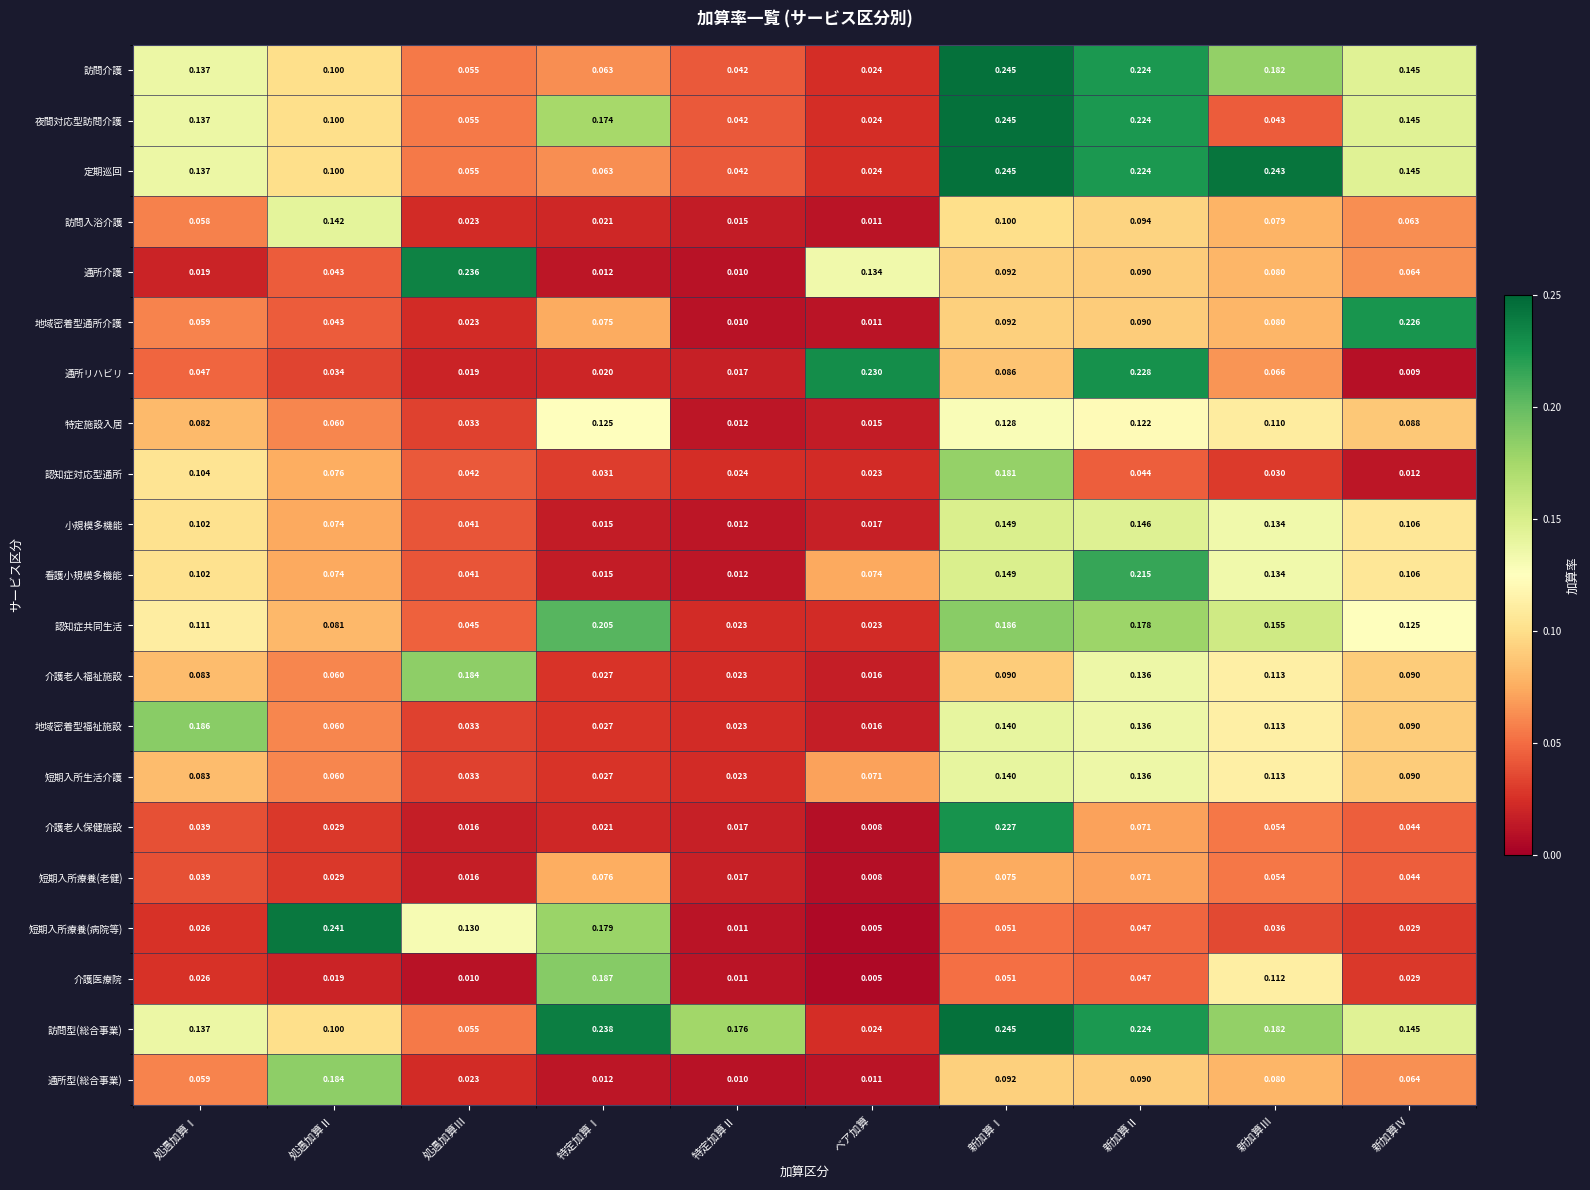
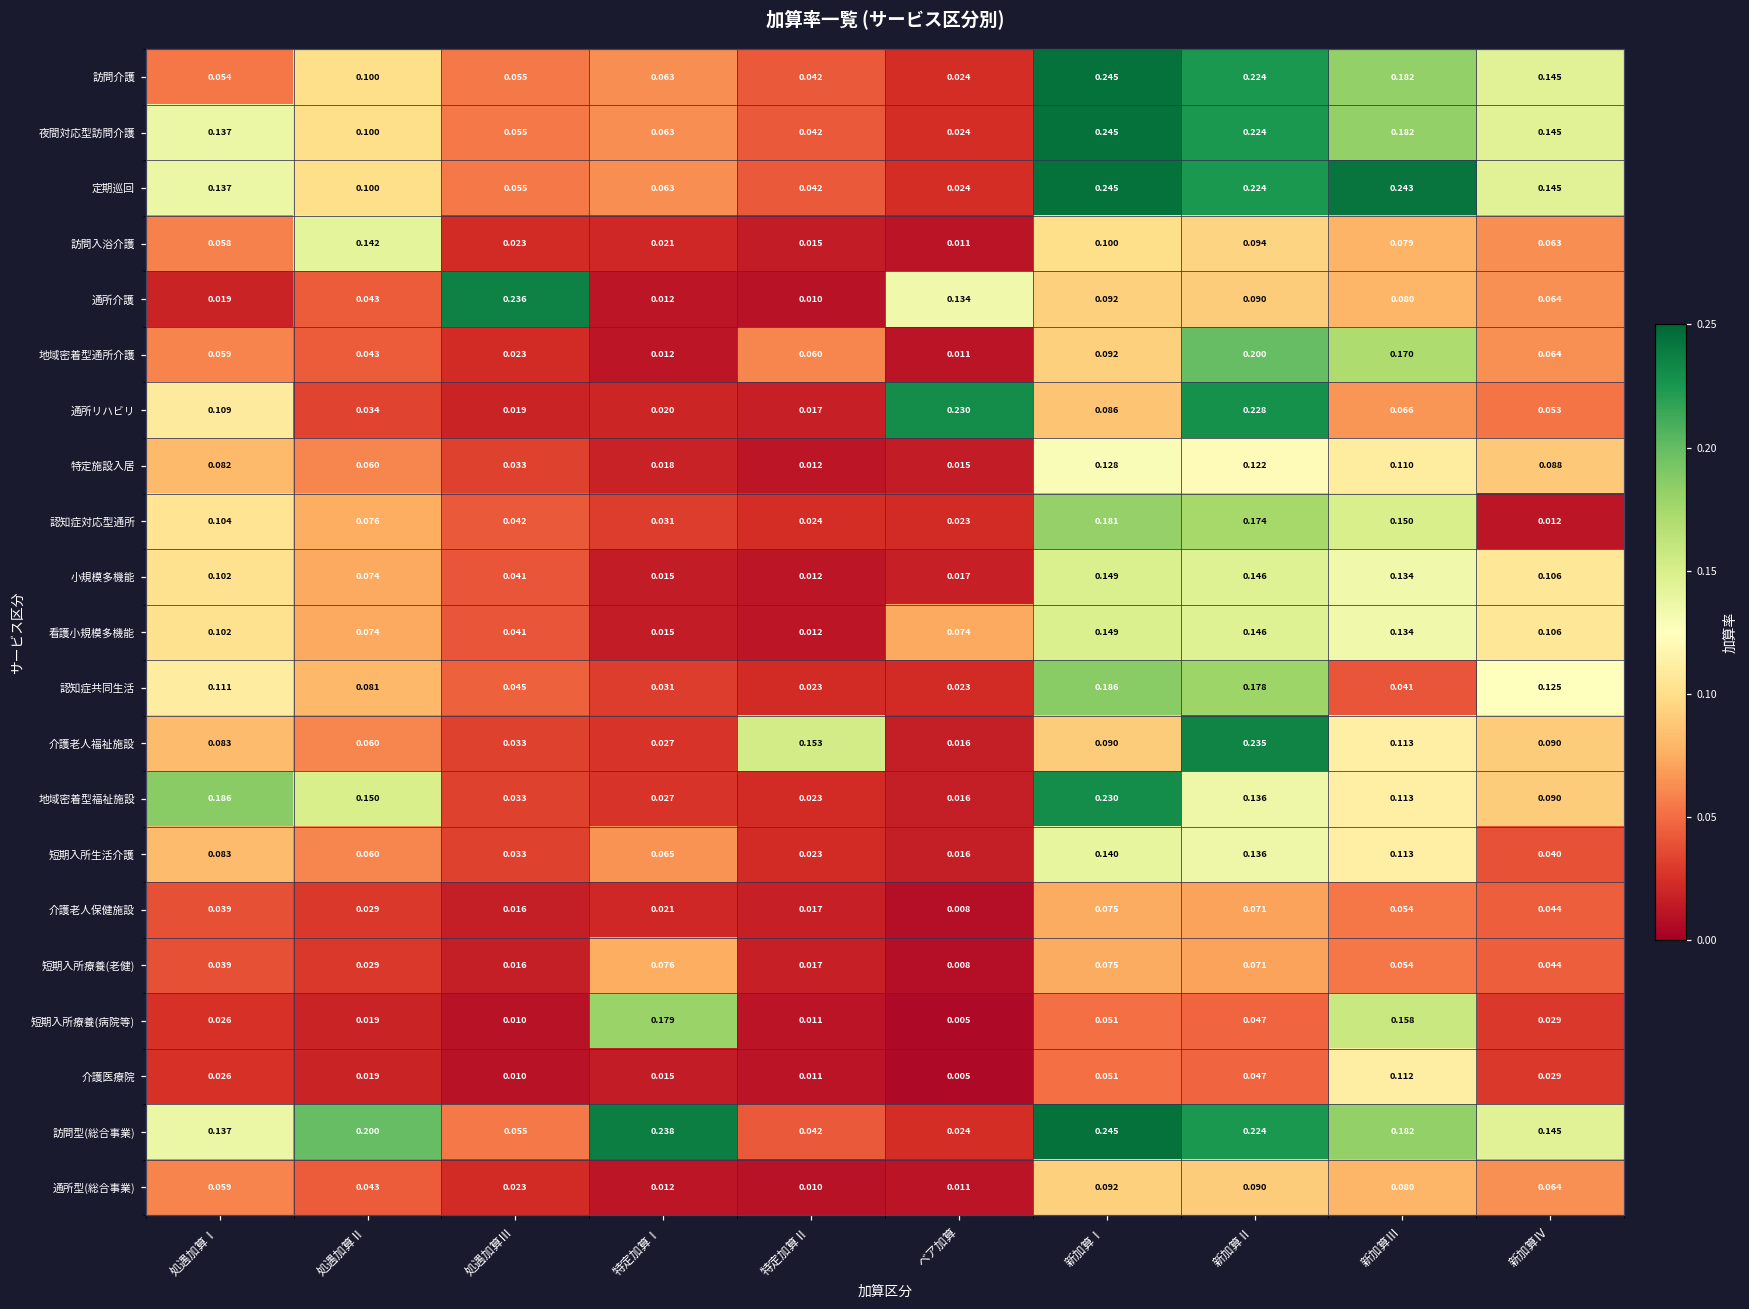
  {
    "訪問介護": {
-     "処遇加算Ⅰ": 0.137,
+     "処遇加算Ⅰ": 0.054,
      "処遇加算Ⅱ": 0.100,
      "処遇加算Ⅲ": 0.055,
      "特定加算Ⅰ": 0.063,
      "特定加算Ⅱ": 0.042,
      "ベア加算": 0.024,
      "新加算Ⅰ": 0.245,
      "新加算Ⅱ": 0.224,
      "新加算Ⅲ": 0.182,
      "新加算Ⅳ": 0.145
    },
    "夜間対応型訪問介護": {
      "処遇加算Ⅰ": 0.137,
      "処遇加算Ⅱ": 0.100,
      "処遇加算Ⅲ": 0.055,
-     "特定加算Ⅰ": 0.174,
+     "特定加算Ⅰ": 0.063,
      "特定加算Ⅱ": 0.042,
      "ベア加算": 0.024,
      "新加算Ⅰ": 0.245,
      "新加算Ⅱ": 0.224,
-     "新加算Ⅲ": 0.043,
+     "新加算Ⅲ": 0.182,
      "新加算Ⅳ": 0.145
    },
    "地域密着型通所介護": {
      "処遇加算Ⅰ": 0.059,
      "処遇加算Ⅱ": 0.043,
      "処遇加算Ⅲ": 0.023,
-     "特定加算Ⅰ": 0.075,
-     "特定加算Ⅱ": 0.010,
+     "特定加算Ⅰ": 0.012,
+     "特定加算Ⅱ": 0.060,
      "ベア加算": 0.011,
      "新加算Ⅰ": 0.092,
-     "新加算Ⅱ": 0.090,
-     "新加算Ⅲ": 0.080,
-     "新加算Ⅳ": 0.226
+     "新加算Ⅱ": 0.200,
+     "新加算Ⅲ": 0.170,
+     "新加算Ⅳ": 0.064
    },
    "通所リハビリ": {
-     "処遇加算Ⅰ": 0.047,
+     "処遇加算Ⅰ": 0.109,
      "処遇加算Ⅱ": 0.034,
      "処遇加算Ⅲ": 0.019,
      "特定加算Ⅰ": 0.020,
      "特定加算Ⅱ": 0.017,
      "ベア加算": 0.230,
      "新加算Ⅰ": 0.086,
      "新加算Ⅱ": 0.228,
      "新加算Ⅲ": 0.066,
-     "新加算Ⅳ": 0.009
+     "新加算Ⅳ": 0.053
    },
    "特定施設入居": {
      "処遇加算Ⅰ": 0.082,
      "処遇加算Ⅱ": 0.060,
      "処遇加算Ⅲ": 0.033,
-     "特定加算Ⅰ": 0.125,
+     "特定加算Ⅰ": 0.018,
      "特定加算Ⅱ": 0.012,
      "ベア加算": 0.015,
      "新加算Ⅰ": 0.128,
      "新加算Ⅱ": 0.122,
      "新加算Ⅲ": 0.110,
      "新加算Ⅳ": 0.088
    },
    "認知症対応型通所": {
      "処遇加算Ⅰ": 0.104,
      "処遇加算Ⅱ": 0.076,
      "処遇加算Ⅲ": 0.042,
      "特定加算Ⅰ": 0.031,
      "特定加算Ⅱ": 0.024,
      "ベア加算": 0.023,
      "新加算Ⅰ": 0.181,
-     "新加算Ⅱ": 0.044,
-     "新加算Ⅲ": 0.030,
+     "新加算Ⅱ": 0.174,
+     "新加算Ⅲ": 0.150,
      "新加算Ⅳ": 0.012
    },
    "看護小規模多機能": {
      "処遇加算Ⅰ": 0.102,
      "処遇加算Ⅱ": 0.074,
      "処遇加算Ⅲ": 0.041,
      "特定加算Ⅰ": 0.015,
      "特定加算Ⅱ": 0.012,
      "ベア加算": 0.074,
      "新加算Ⅰ": 0.149,
-     "新加算Ⅱ": 0.215,
+     "新加算Ⅱ": 0.146,
      "新加算Ⅲ": 0.134,
      "新加算Ⅳ": 0.106
    },
    "認知症共同生活": {
      "処遇加算Ⅰ": 0.111,
      "処遇加算Ⅱ": 0.081,
      "処遇加算Ⅲ": 0.045,
-     "特定加算Ⅰ": 0.205,
+     "特定加算Ⅰ": 0.031,
      "特定加算Ⅱ": 0.023,
      "ベア加算": 0.023,
      "新加算Ⅰ": 0.186,
      "新加算Ⅱ": 0.178,
-     "新加算Ⅲ": 0.155,
+     "新加算Ⅲ": 0.041,
      "新加算Ⅳ": 0.125
    },
    "介護老人福祉施設": {
      "処遇加算Ⅰ": 0.083,
      "処遇加算Ⅱ": 0.060,
-     "処遇加算Ⅲ": 0.184,
+     "処遇加算Ⅲ": 0.033,
      "特定加算Ⅰ": 0.027,
-     "特定加算Ⅱ": 0.023,
+     "特定加算Ⅱ": 0.153,
      "ベア加算": 0.016,
      "新加算Ⅰ": 0.090,
-     "新加算Ⅱ": 0.136,
+     "新加算Ⅱ": 0.235,
      "新加算Ⅲ": 0.113,
      "新加算Ⅳ": 0.090
    },
    "地域密着型福祉施設": {
      "処遇加算Ⅰ": 0.186,
-     "処遇加算Ⅱ": 0.060,
+     "処遇加算Ⅱ": 0.150,
      "処遇加算Ⅲ": 0.033,
      "特定加算Ⅰ": 0.027,
      "特定加算Ⅱ": 0.023,
      "ベア加算": 0.016,
-     "新加算Ⅰ": 0.140,
+     "新加算Ⅰ": 0.230,
      "新加算Ⅱ": 0.136,
      "新加算Ⅲ": 0.113,
      "新加算Ⅳ": 0.090
    },
    "短期入所生活介護": {
      "処遇加算Ⅰ": 0.083,
      "処遇加算Ⅱ": 0.060,
      "処遇加算Ⅲ": 0.033,
-     "特定加算Ⅰ": 0.027,
+     "特定加算Ⅰ": 0.065,
      "特定加算Ⅱ": 0.023,
-     "ベア加算": 0.071,
+     "ベア加算": 0.016,
      "新加算Ⅰ": 0.140,
      "新加算Ⅱ": 0.136,
      "新加算Ⅲ": 0.113,
-     "新加算Ⅳ": 0.090
+     "新加算Ⅳ": 0.040
    },
    "介護老人保健施設": {
      "処遇加算Ⅰ": 0.039,
      "処遇加算Ⅱ": 0.029,
      "処遇加算Ⅲ": 0.016,
      "特定加算Ⅰ": 0.021,
      "特定加算Ⅱ": 0.017,
      "ベア加算": 0.008,
-     "新加算Ⅰ": 0.227,
+     "新加算Ⅰ": 0.075,
      "新加算Ⅱ": 0.071,
      "新加算Ⅲ": 0.054,
      "新加算Ⅳ": 0.044
    },
    "短期入所療養(病院等)": {
      "処遇加算Ⅰ": 0.026,
-     "処遇加算Ⅱ": 0.241,
-     "処遇加算Ⅲ": 0.130,
+     "処遇加算Ⅱ": 0.019,
+     "処遇加算Ⅲ": 0.010,
      "特定加算Ⅰ": 0.179,
      "特定加算Ⅱ": 0.011,
      "ベア加算": 0.005,
      "新加算Ⅰ": 0.051,
      "新加算Ⅱ": 0.047,
-     "新加算Ⅲ": 0.036,
+     "新加算Ⅲ": 0.158,
      "新加算Ⅳ": 0.029
    },
    "介護医療院": {
      "処遇加算Ⅰ": 0.026,
      "処遇加算Ⅱ": 0.019,
      "処遇加算Ⅲ": 0.010,
-     "特定加算Ⅰ": 0.187,
+     "特定加算Ⅰ": 0.015,
      "特定加算Ⅱ": 0.011,
      "ベア加算": 0.005,
      "新加算Ⅰ": 0.051,
      "新加算Ⅱ": 0.047,
      "新加算Ⅲ": 0.112,
      "新加算Ⅳ": 0.029
    },
    "訪問型(総合事業)": {
      "処遇加算Ⅰ": 0.137,
-     "処遇加算Ⅱ": 0.100,
+     "処遇加算Ⅱ": 0.200,
      "処遇加算Ⅲ": 0.055,
      "特定加算Ⅰ": 0.238,
-     "特定加算Ⅱ": 0.176,
+     "特定加算Ⅱ": 0.042,
      "ベア加算": 0.024,
      "新加算Ⅰ": 0.245,
      "新加算Ⅱ": 0.224,
      "新加算Ⅲ": 0.182,
      "新加算Ⅳ": 0.145
    },
    "通所型(総合事業)": {
      "処遇加算Ⅰ": 0.059,
-     "処遇加算Ⅱ": 0.184,
+     "処遇加算Ⅱ": 0.043,
      "処遇加算Ⅲ": 0.023,
      "特定加算Ⅰ": 0.012,
      "特定加算Ⅱ": 0.010,
      "ベア加算": 0.011,
      "新加算Ⅰ": 0.092,
      "新加算Ⅱ": 0.090,
      "新加算Ⅲ": 0.080,
      "新加算Ⅳ": 0.064
    }
  }
